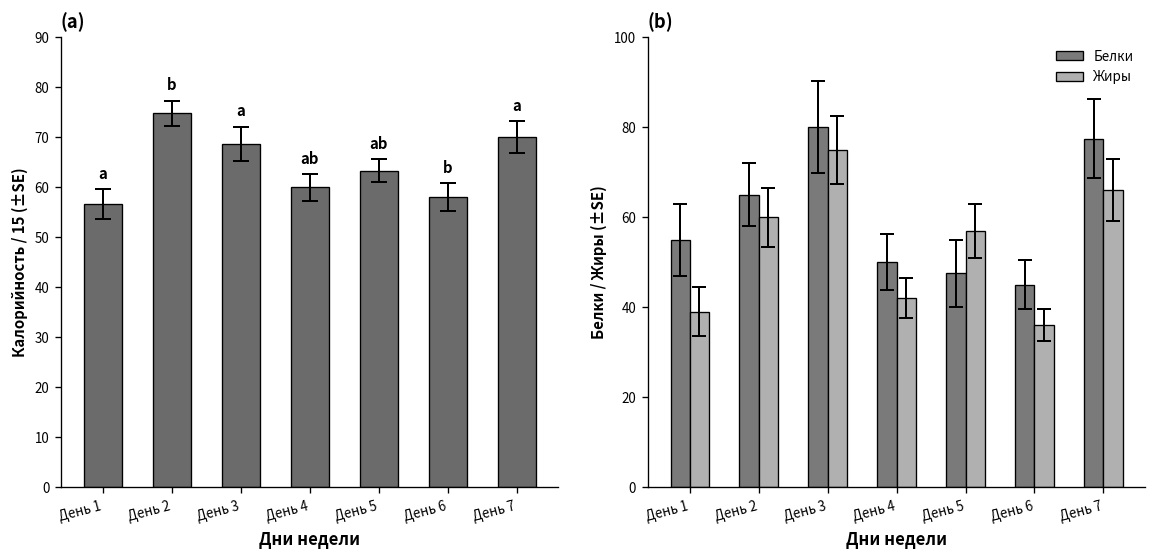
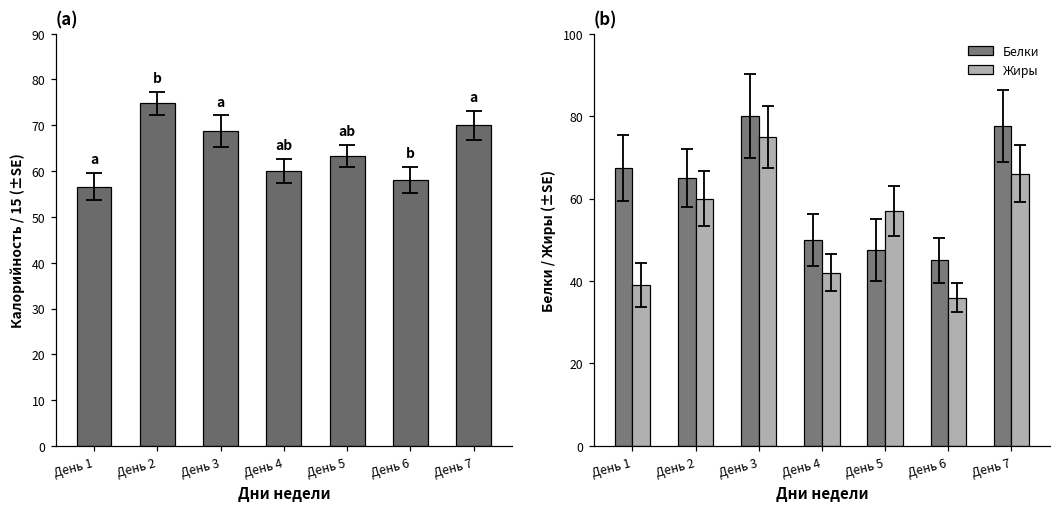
  {
    "(b)": {
      "Белки": {
-       "День 1": 55,
+       "День 1": 68,
        "День 2": 65,
        "День 3": 80,
        "День 4": 50,
        "День 5": 48,
        "День 6": 45,
        "День 7": 78
      },
      "Жиры": {
        "День 1": 39,
        "День 2": 60,
        "День 3": 75,
        "День 4": 42,
        "День 5": 57,
        "День 6": 36,
        "День 7": 66
      }
    }
  }
